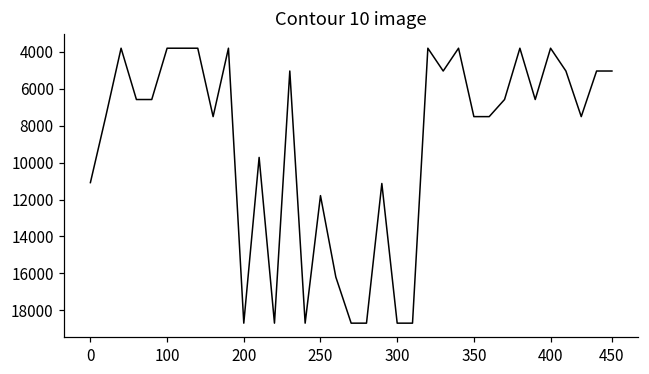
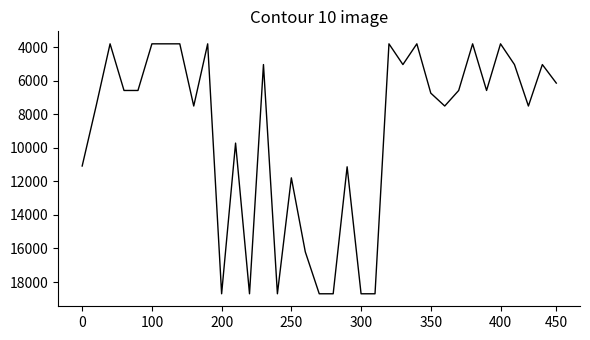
  {
    "0": 11100,
    "100": 3800,
    "200": 18700,
    "250": 11800,
    "300": 18700,
-   "350": 7500,
+   "350": 6700,
    "400": 3800,
-   "450": 5000
+   "450": 6100
  }
